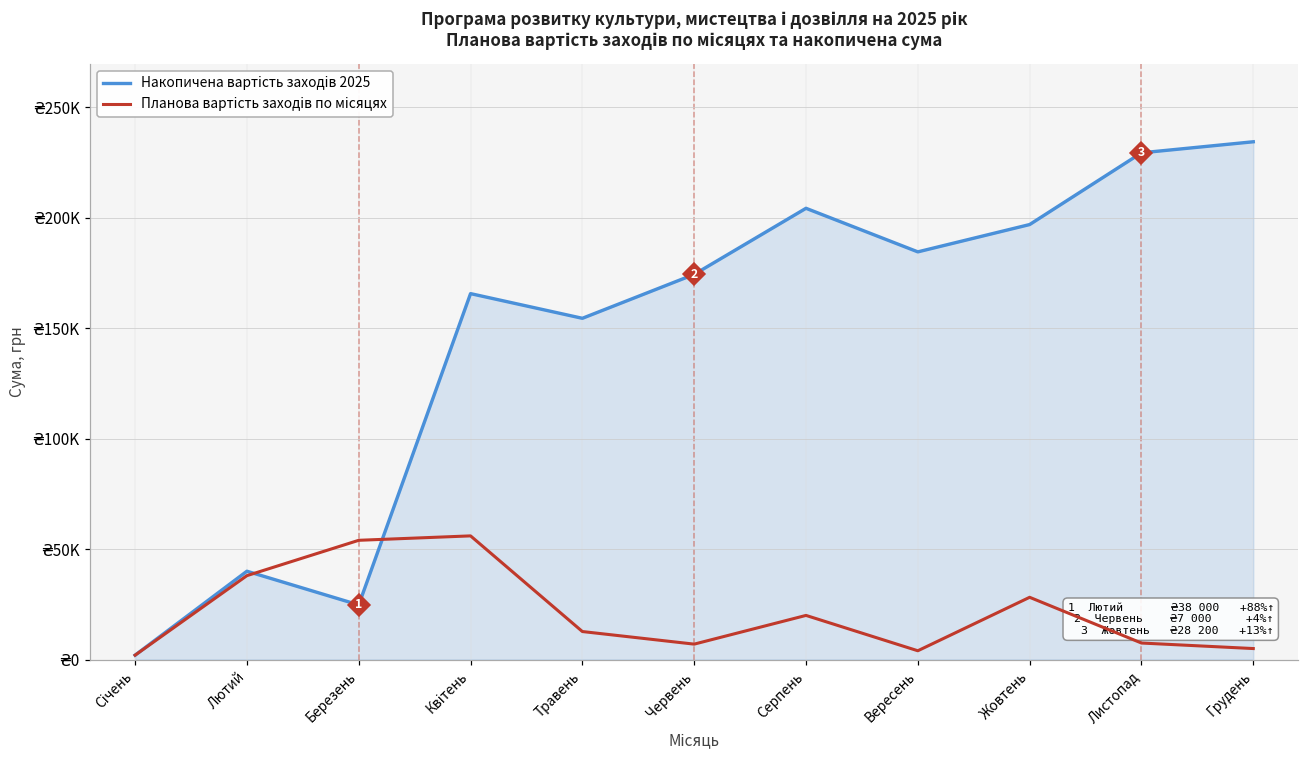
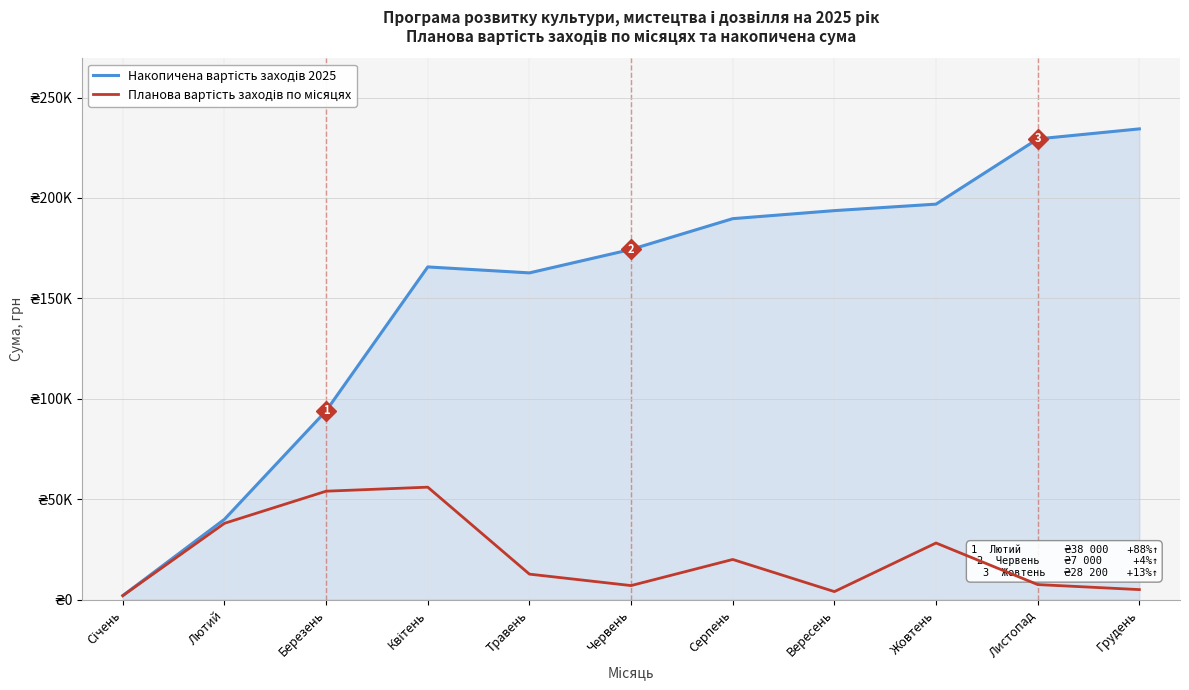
  {
    "Накопичена вартість заходів 2025": {
      "Лютий": "₴40000",
-     "Березень": "₴25000",
+     "Березень": "₴94000",
      "Квітень": "₴166000",
-     "Травень": "₴154000",
-     "Серпень": "₴204000",
-     "Вересень": "₴185000",
+     "Травень": "₴163000",
+     "Серпень": "₴190000",
+     "Вересень": "₴194000",
      "Жовтень": "₴197000",
      "Грудень": "₴234000"
    }
  }
